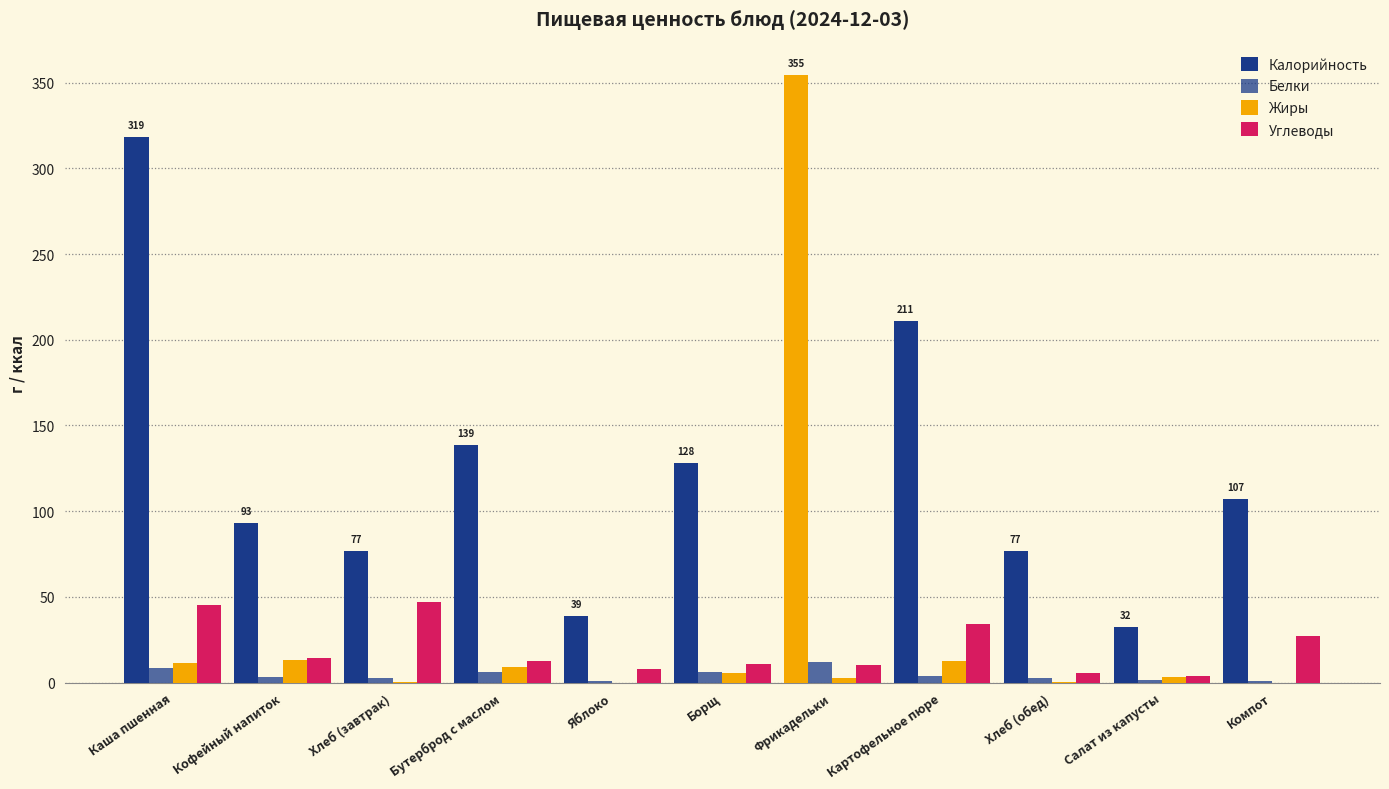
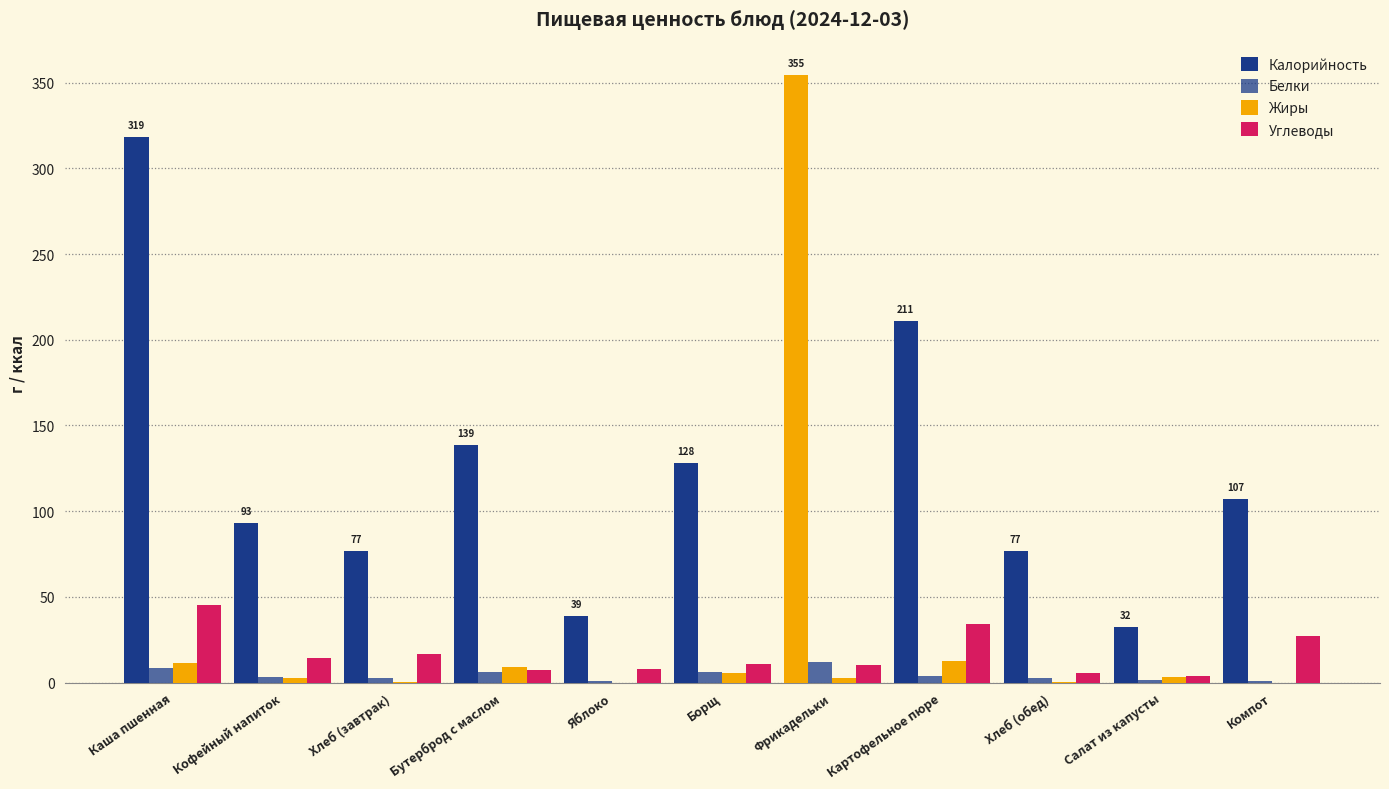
  {
    "Жиры": {
      "Каша пшенная": 12,
-     "Кофейный напиток": 13,
+     "Кофейный напиток": 3,
      "Бутерброд с маслом": 9,
      "Яблоко": 0,
      "Борщ": 6,
      "Фрикадельки": 3,
      "Картофельное пюре": 13,
      "Салат из капусты": 3,
      "Компот": 0
    },
    "Углеводы": {
      "Каша пшенная": 45,
      "Кофейный напиток": 14,
-     "Хлеб (завтрак)": 47,
-     "Бутерброд с маслом": 12,
+     "Хлеб (завтрак)": 17,
+     "Бутерброд с маслом": 7,
      "Яблоко": 8,
      "Борщ": 11,
      "Фрикадельки": 10,
      "Картофельное пюре": 34,
      "Хлеб (обед)": 5,
      "Салат из капусты": 4,
      "Компот": 27
    }
  }
